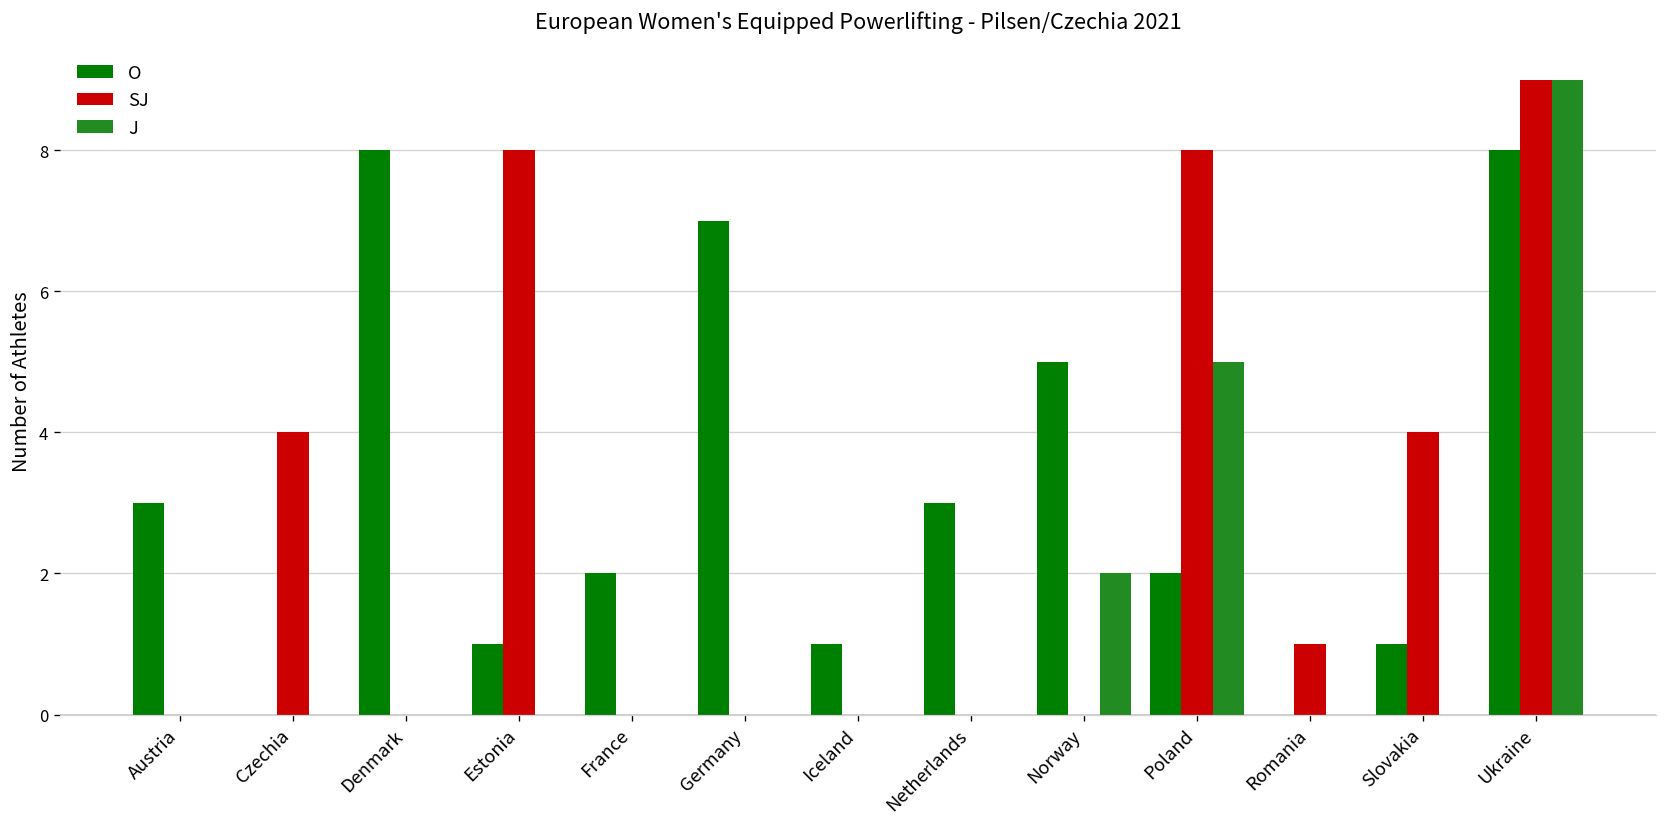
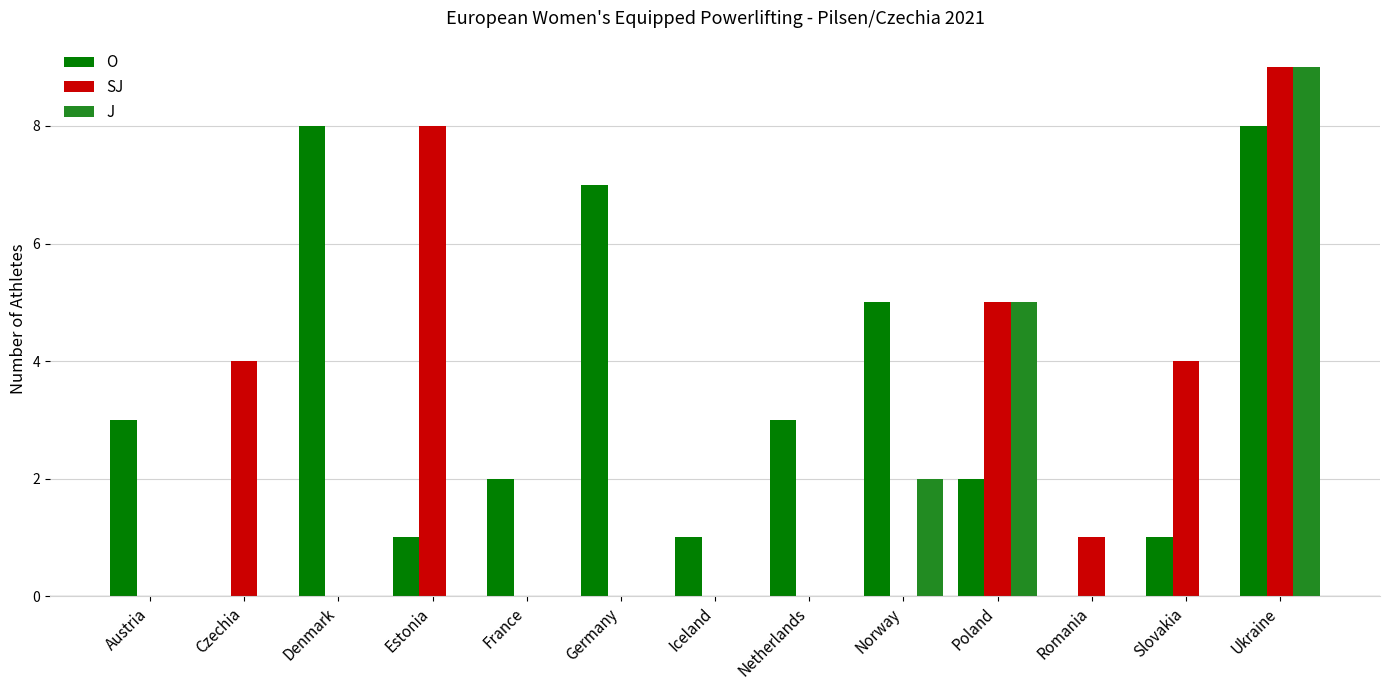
  {
    "SJ": {
      "Austria": 0,
      "Czechia": 4,
      "Denmark": 0,
      "Estonia": 8,
      "France": 0,
      "Germany": 0,
      "Iceland": 0,
      "Netherlands": 0,
      "Norway": 0,
-     "Poland": 8,
+     "Poland": 5,
      "Romania": 1,
      "Slovakia": 4,
      "Ukraine": 9
    }
  }
